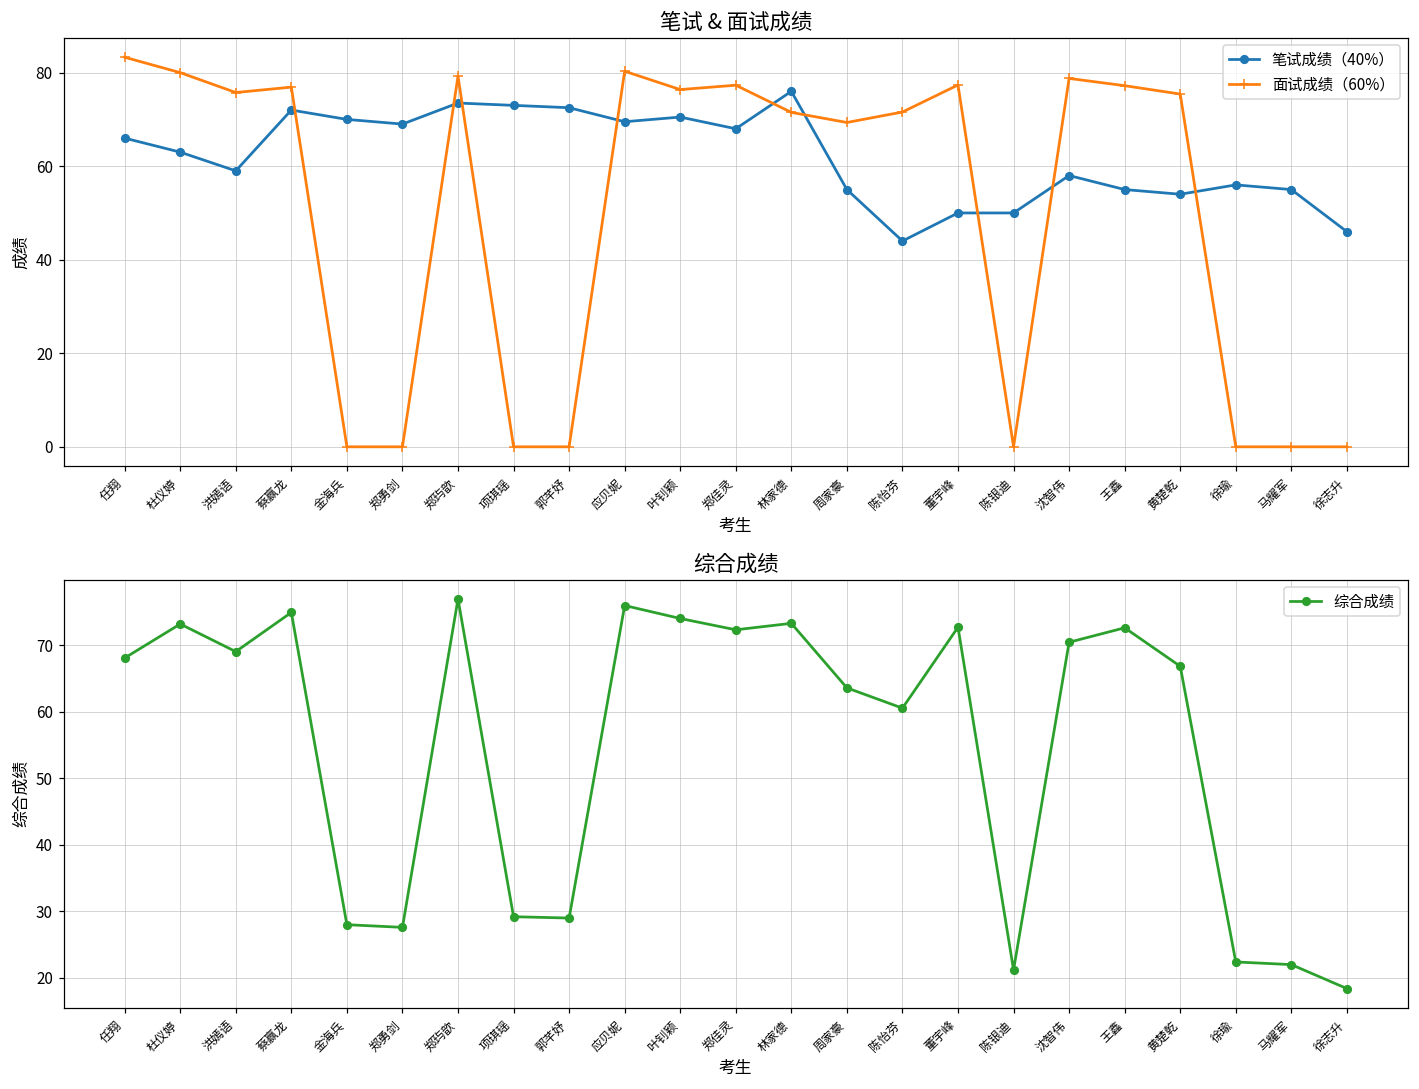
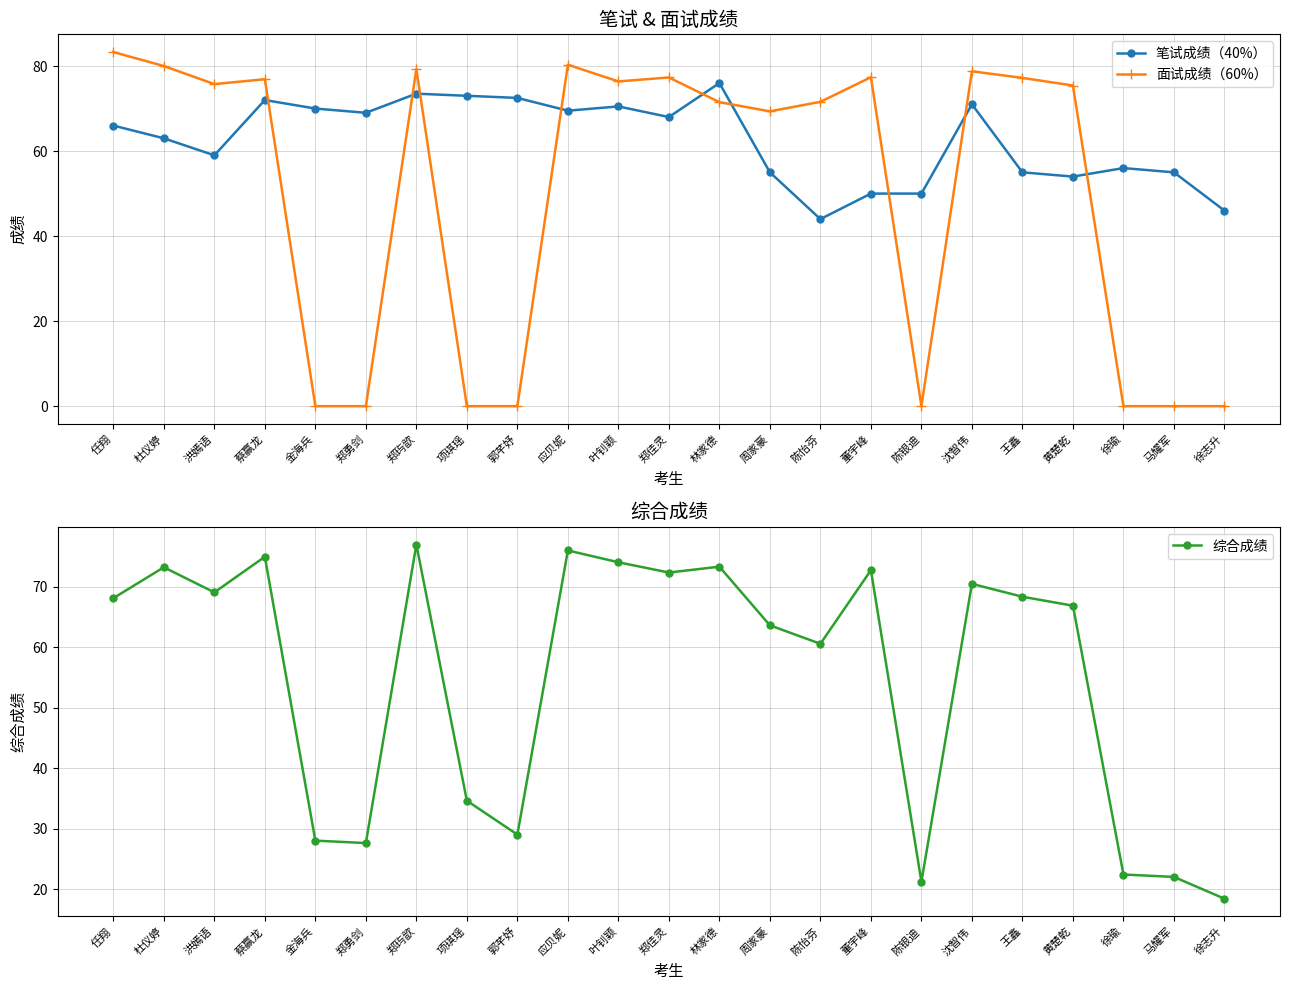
  {
    "笔试 & 面试成绩": {
      "笔试成绩（40%）": {
        "任翔": 66,
        "杜仪婷": 63,
        "洪嫣语": 59,
        "蔡赢龙": 72,
        "金海兵": 70,
        "郑勇剑": 69,
        "郑玙歆": 74,
        "项琪瑶": 73,
        "郭芊妤": 73,
        "应贝妮": 70,
        "叶钊颖": 71,
        "郑佳灵": 68,
        "林家德": 76,
        "周家豪": 55,
        "陈怡芬": 44,
        "董宇峰": 50,
        "陈银迪": 50,
-       "沈智伟": 58,
+       "沈智伟": 71,
        "王鑫": 55,
        "黄楚乾": 54,
        "徐瑜": 56,
        "马耀军": 55,
        "徐志升": 46
      },
      "面试成绩（60%）": {
        "任翔": 83,
        "杜仪婷": 80,
        "洪嫣语": 76,
        "蔡赢龙": 77,
        "金海兵": 0,
        "郑勇剑": 0,
        "郑玙歆": 79,
        "项琪瑶": 0,
        "郭芊妤": 0,
        "应贝妮": 80,
        "叶钊颖": 76,
        "郑佳灵": 77,
        "林家德": 72,
        "周家豪": 69,
        "陈怡芬": 72,
        "董宇峰": 77,
        "陈银迪": 0,
        "沈智伟": 79,
        "王鑫": 77,
        "黄楚乾": 75,
        "徐瑜": 0,
        "马耀军": 0,
        "徐志升": 0
      }
    },
    "综合成绩": {
      "任翔": 68,
      "杜仪婷": 73,
      "洪嫣语": 69,
      "蔡赢龙": 75,
      "金海兵": 28,
      "郑勇剑": 28,
      "郑玙歆": 77,
-     "项琪瑶": 29,
+     "项琪瑶": 35,
      "郭芊妤": 29,
      "应贝妮": 76,
      "叶钊颖": 74,
      "郑佳灵": 72,
      "林家德": 73,
      "周家豪": 64,
      "陈怡芬": 61,
      "董宇峰": 73,
      "陈银迪": 21,
      "沈智伟": 70,
-     "王鑫": 73,
+     "王鑫": 68,
      "黄楚乾": 67,
      "徐瑜": 22,
      "马耀军": 22,
      "徐志升": 18
    }
  }
